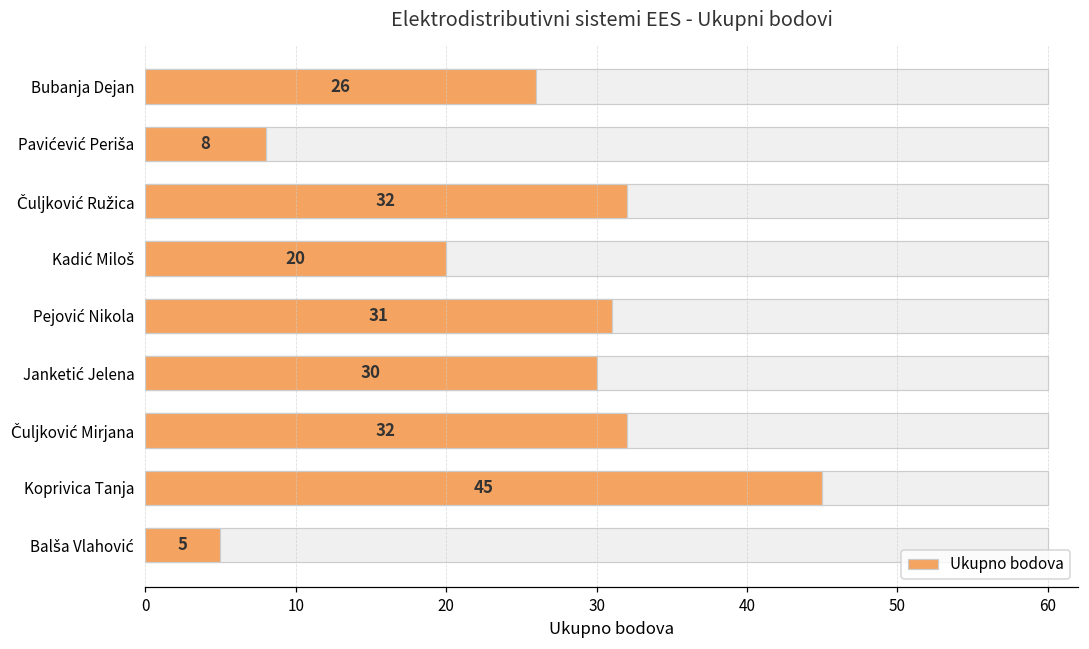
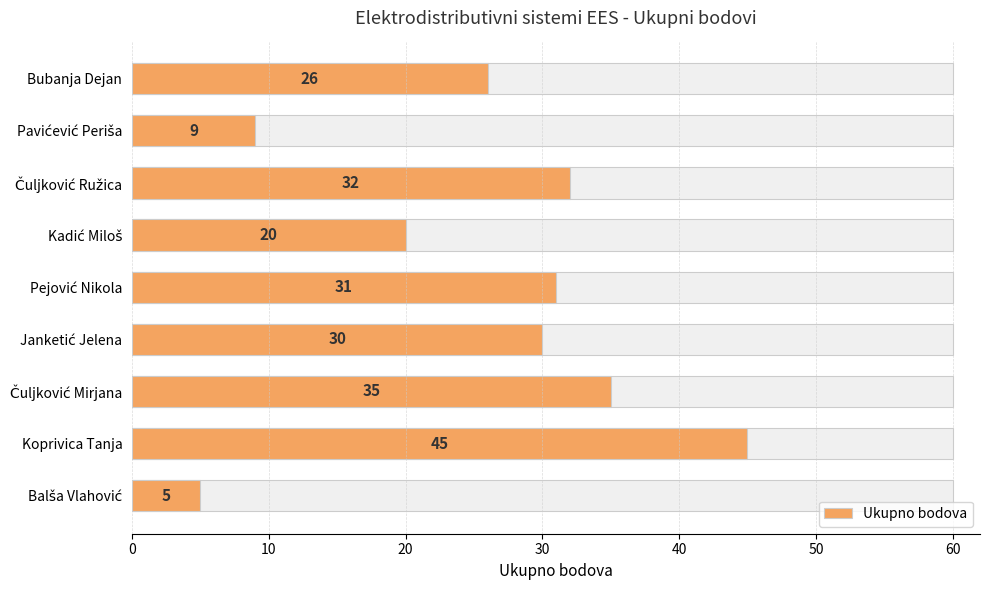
  {
    "Ukupno bodova": {
-     "Pavićević Periša": 8,
-     "Čuljković Mirjana": 32
+     "Pavićević Periša": 9,
+     "Čuljković Mirjana": 35
    }
  }
